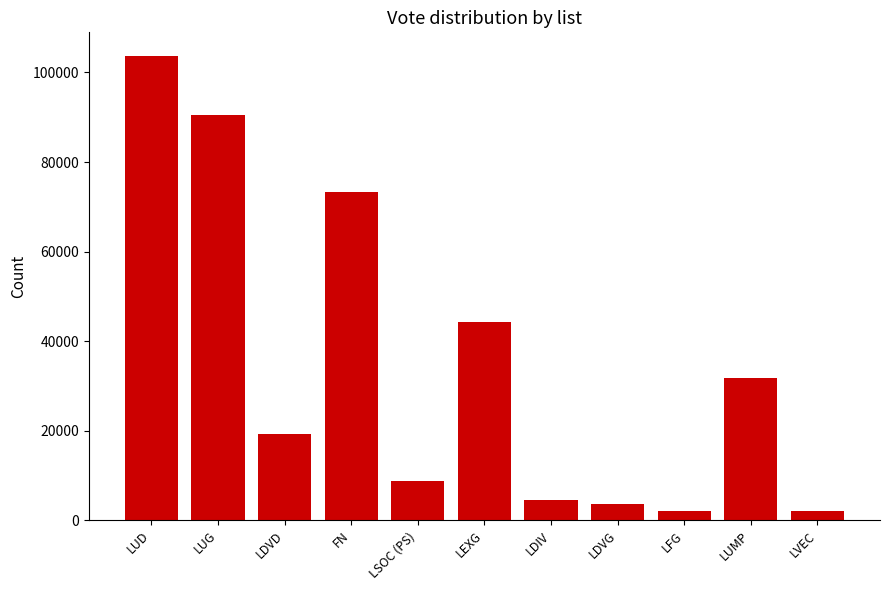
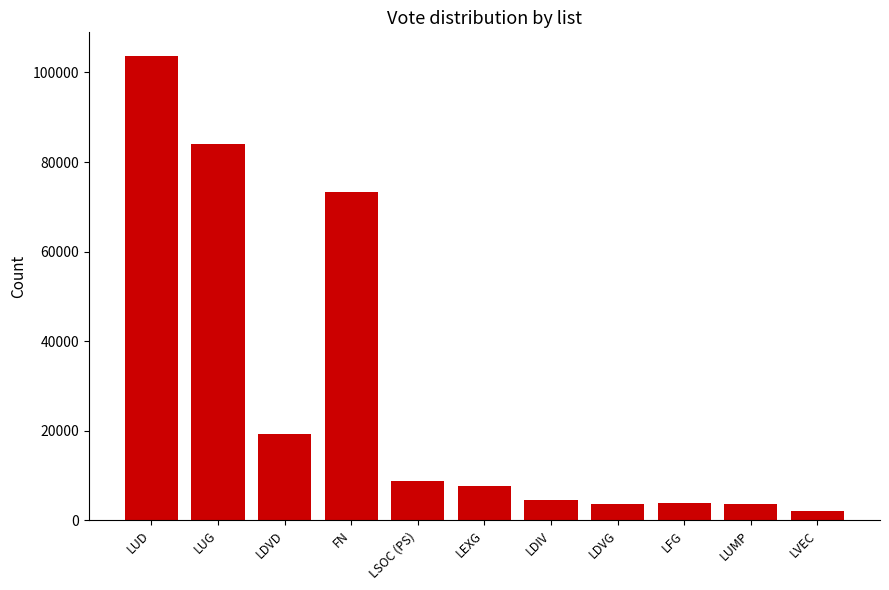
  {
    "LUD": 104000,
-   "LUG": 91000,
+   "LUG": 84000,
    "LDVD": 19000,
    "FN": 73000,
    "LSOC (PS)": 9000,
-   "LEXG": 44000,
+   "LEXG": 8000,
    "LDIV": 5000,
    "LDVG": 4000,
-   "LFG": 2000,
-   "LUMP": 32000,
+   "LFG": 4000,
+   "LUMP": 4000,
    "LVEC": 2000
  }
